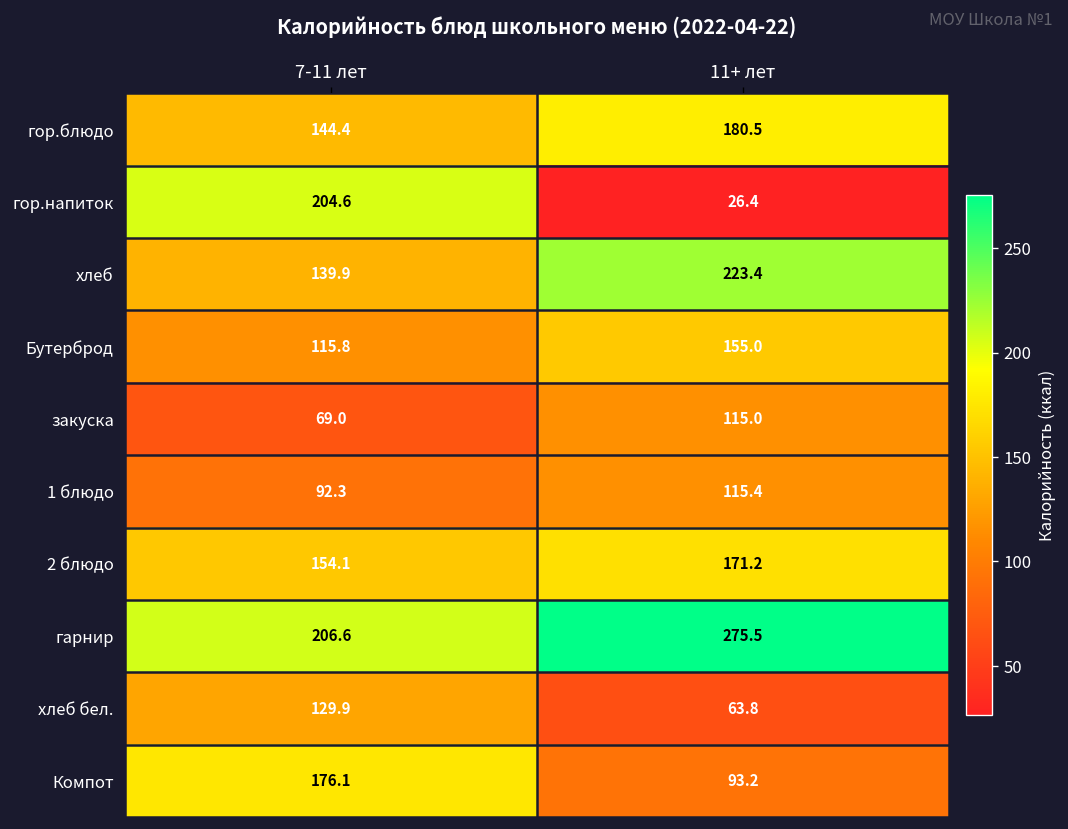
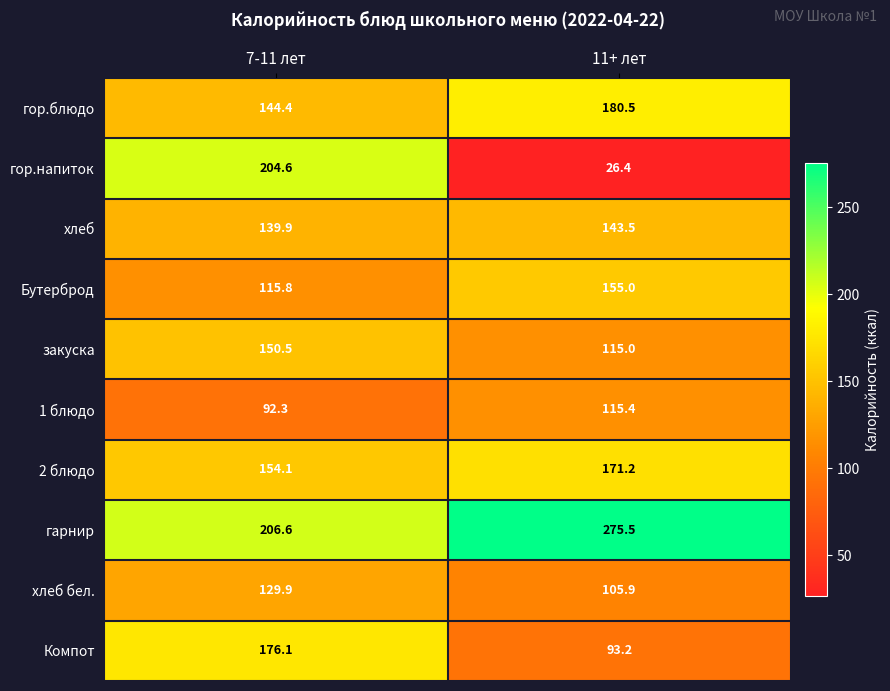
  {
    "гор.блюдо": {
      "7-11 лет": 144.4,
      "11+ лет": 180.5
    },
    "гор.напиток": {
      "7-11 лет": 204.6,
      "11+ лет": 26.4
    },
    "хлеб": {
      "7-11 лет": 139.9,
-     "11+ лет": 223.4
+     "11+ лет": 143.5
    },
    "Бутерброд": {
      "7-11 лет": 115.8,
      "11+ лет": 155.0
    },
    "закуска": {
-     "7-11 лет": 69.0,
+     "7-11 лет": 150.5,
      "11+ лет": 115.0
    },
    "1 блюдо": {
      "7-11 лет": 92.3,
      "11+ лет": 115.4
    },
    "2 блюдо": {
      "7-11 лет": 154.1,
      "11+ лет": 171.2
    },
    "гарнир": {
      "7-11 лет": 206.6,
      "11+ лет": 275.5
    },
    "хлеб бел.": {
      "7-11 лет": 129.9,
-     "11+ лет": 63.8
+     "11+ лет": 105.9
    },
    "Компот": {
      "7-11 лет": 176.1,
      "11+ лет": 93.2
    }
  }
